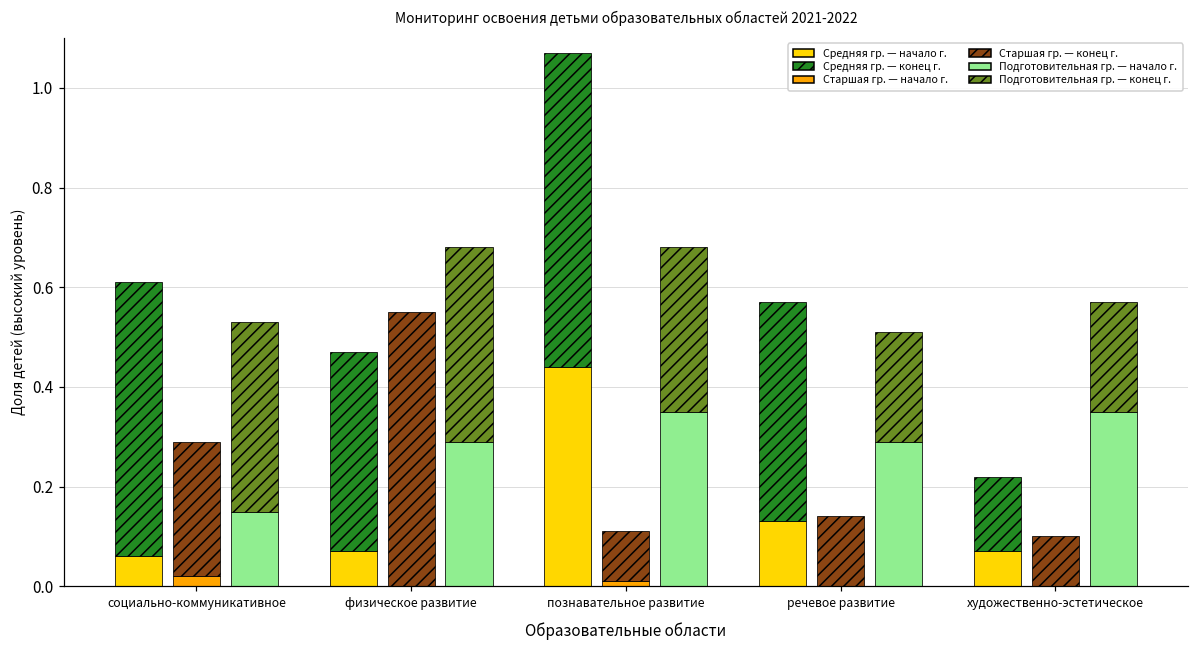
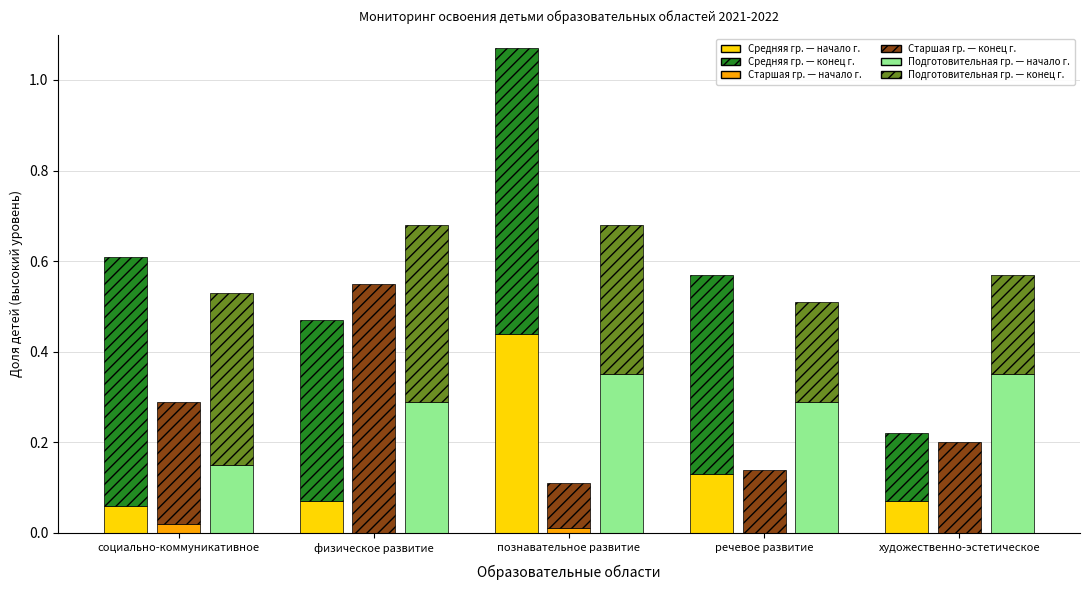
  {
    "Средняя гр. — конец г.": {
      "социально-коммуникативное": 0.55,
      "физическое развитие": 0.4,
      "познавательное развитие": 0.63,
      "речевое развитие": 0.44,
      "художественно-эстетическое": 0.15
    },
    "Старшая гр. — конец г.": {
      "социально-коммуникативное": 0.27,
      "физическое развитие": 0.55,
      "познавательное развитие": 0.1,
      "речевое развитие": 0.14,
-     "художественно-эстетическое": 0.1
+     "художественно-эстетическое": 0.2
    },
    "Подготовительная гр. — начало г.": {
      "социально-коммуникативное": 0.15,
      "физическое развитие": 0.29,
      "познавательное развитие": 0.35,
      "речевое развитие": 0.29,
      "художественно-эстетическое": 0.35
    },
    "Подготовительная гр. — конец г.": {
      "социально-коммуникативное": 0.38,
      "физическое развитие": 0.39,
      "познавательное развитие": 0.33,
      "речевое развитие": 0.22,
      "художественно-эстетическое": 0.22
    }
  }
